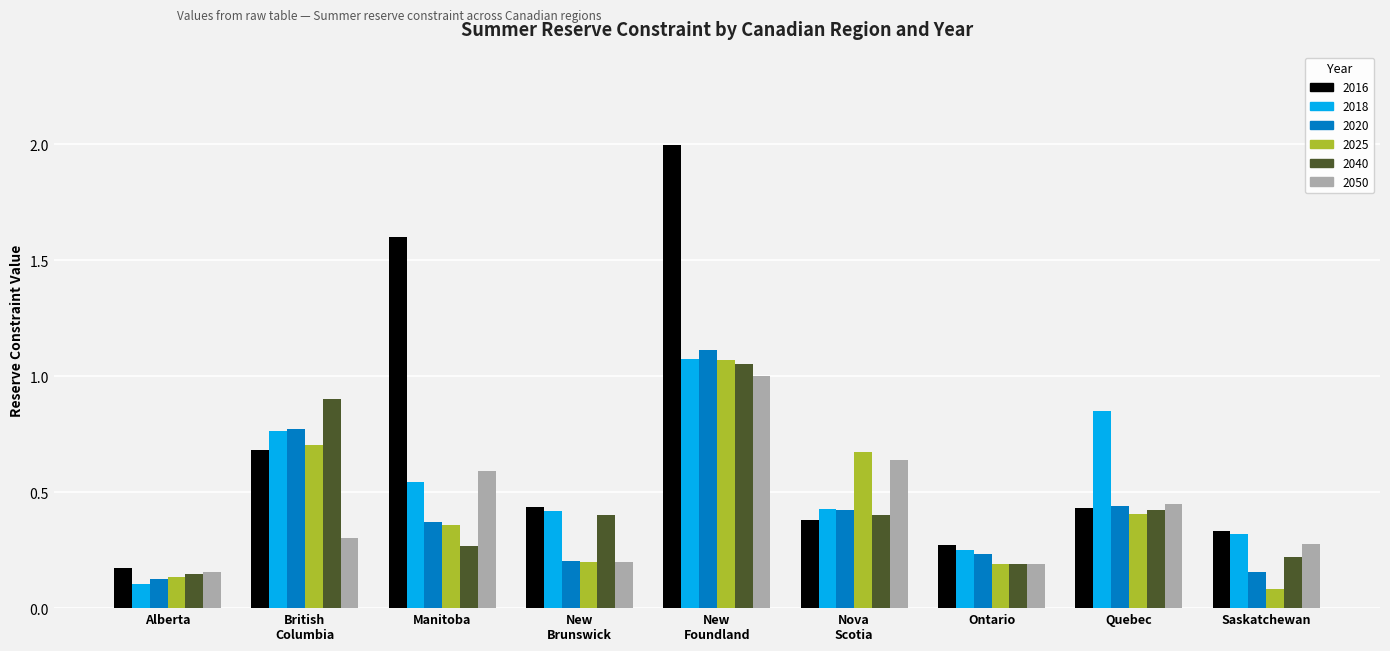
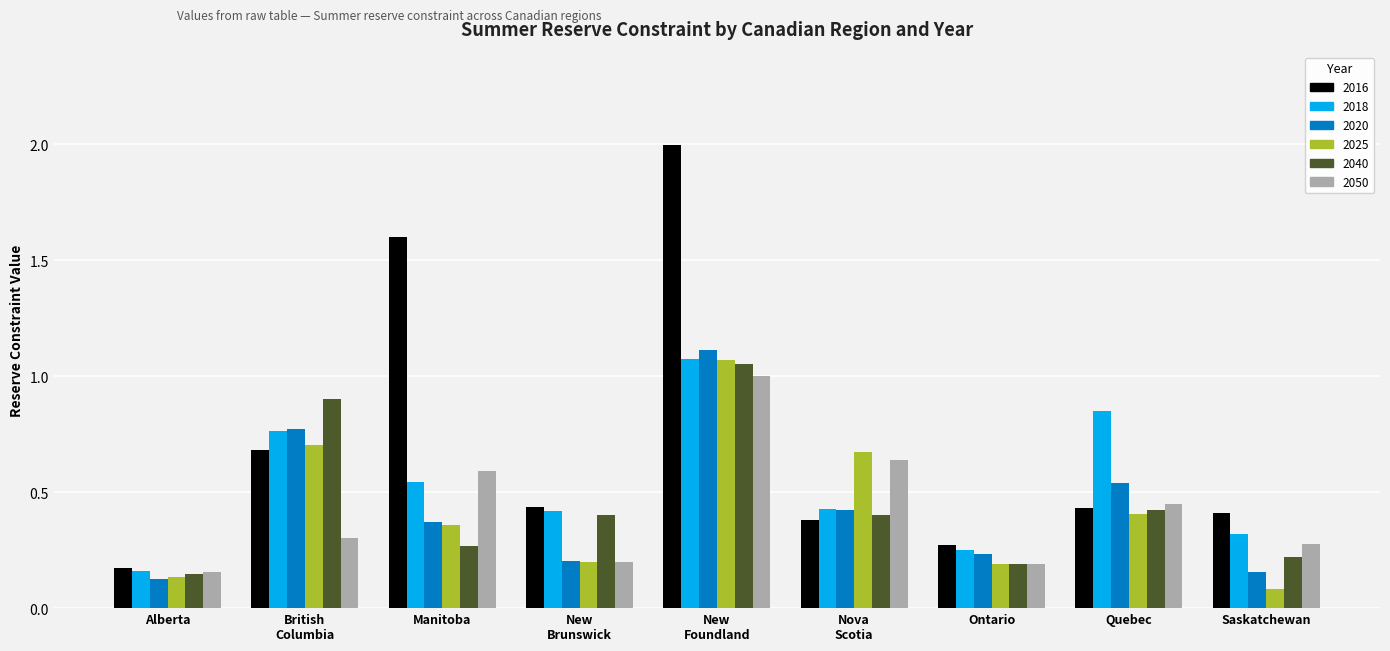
  {
    "2016": {
      "Alberta": 0.17,
      "British Columbia": 0.68,
      "Manitoba": 1.60,
      "New Brunswick": 0.44,
      "New Foundland": 2.00,
      "Nova Scotia": 0.38,
      "Ontario": 0.27,
      "Quebec": 0.43,
-     "Saskatchewan": 0.33
+     "Saskatchewan": 0.41
    },
    "2018": {
-     "Alberta": 0.11,
+     "Alberta": 0.16,
      "British Columbia": 0.76,
      "Manitoba": 0.54,
      "New Brunswick": 0.42,
      "New Foundland": 1.07,
      "Nova Scotia": 0.43,
      "Ontario": 0.25,
      "Quebec": 0.85,
      "Saskatchewan": 0.32
    },
    "2020": {
      "Alberta": 0.12,
      "British Columbia": 0.77,
      "Manitoba": 0.37,
      "New Brunswick": 0.20,
      "New Foundland": 1.11,
      "Nova Scotia": 0.42,
      "Ontario": 0.23,
-     "Quebec": 0.44,
+     "Quebec": 0.54,
      "Saskatchewan": 0.15
    },
    "2025": {
      "Alberta": 0.14,
      "British Columbia": 0.70,
      "Manitoba": 0.36,
      "New Brunswick": 0.20,
      "New Foundland": 1.07,
      "Nova Scotia": 0.68,
      "Ontario": 0.19,
      "Quebec": 0.40,
      "Saskatchewan": 0.08
    },
    "2040": {
      "Alberta": 0.15,
      "British Columbia": 0.90,
      "Manitoba": 0.27,
      "New Brunswick": 0.40,
      "New Foundland": 1.05,
      "Nova Scotia": 0.40,
      "Ontario": 0.19,
      "Quebec": 0.43,
      "Saskatchewan": 0.22
    },
    "2050": {
      "Alberta": 0.16,
      "British Columbia": 0.30,
      "Manitoba": 0.59,
      "New Brunswick": 0.20,
      "New Foundland": 1.00,
      "Nova Scotia": 0.64,
      "Ontario": 0.19,
      "Quebec": 0.45,
      "Saskatchewan": 0.28
    }
  }
